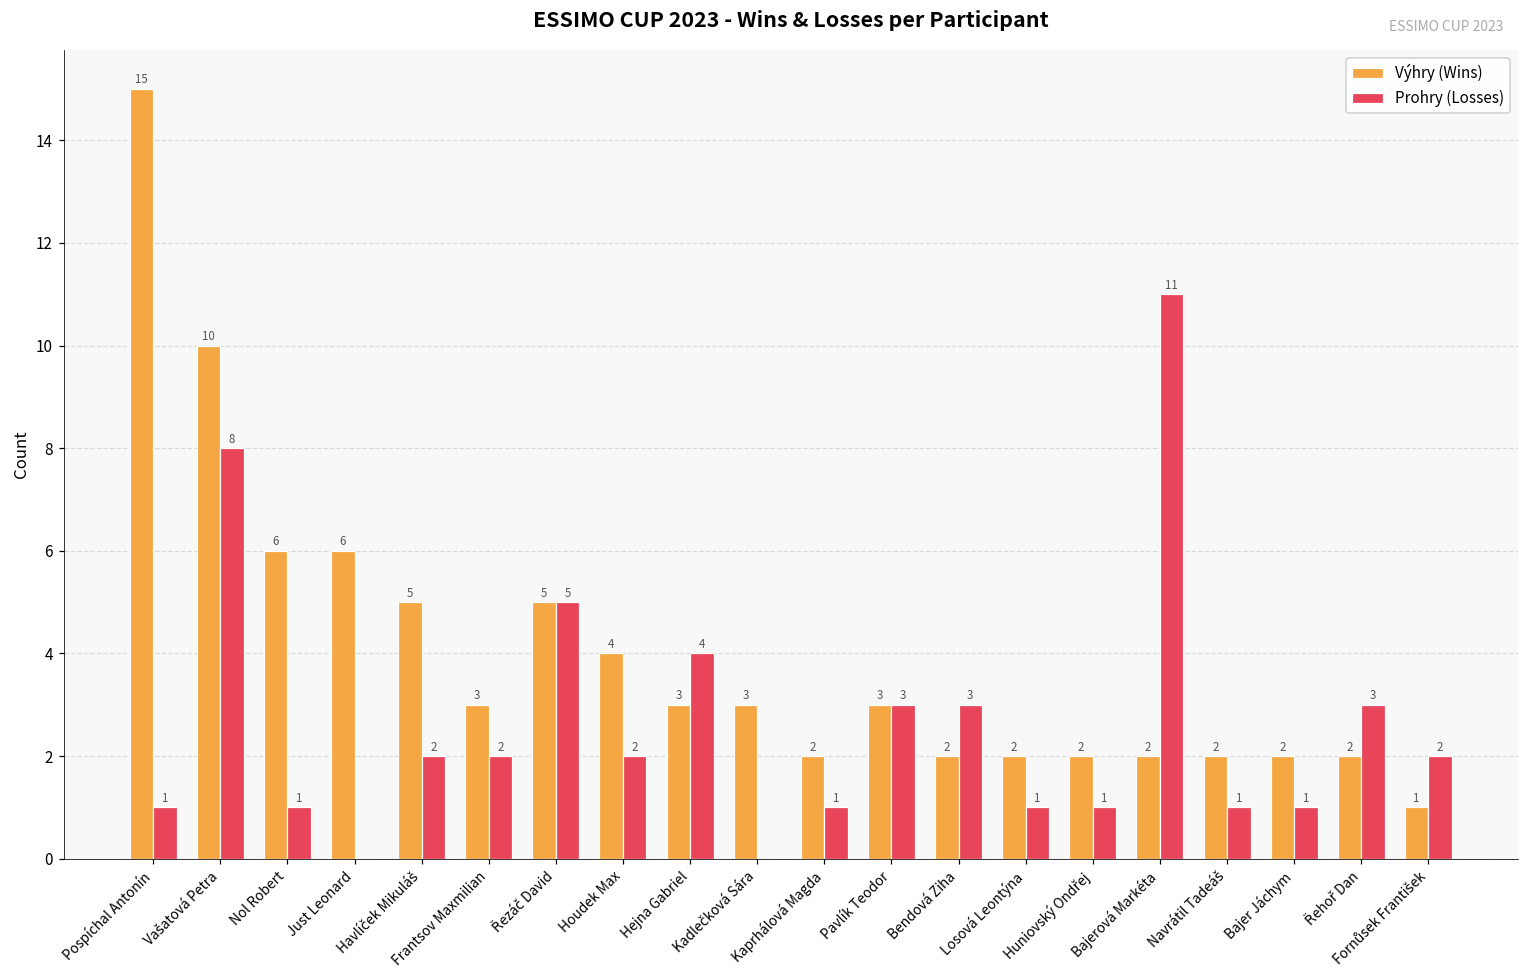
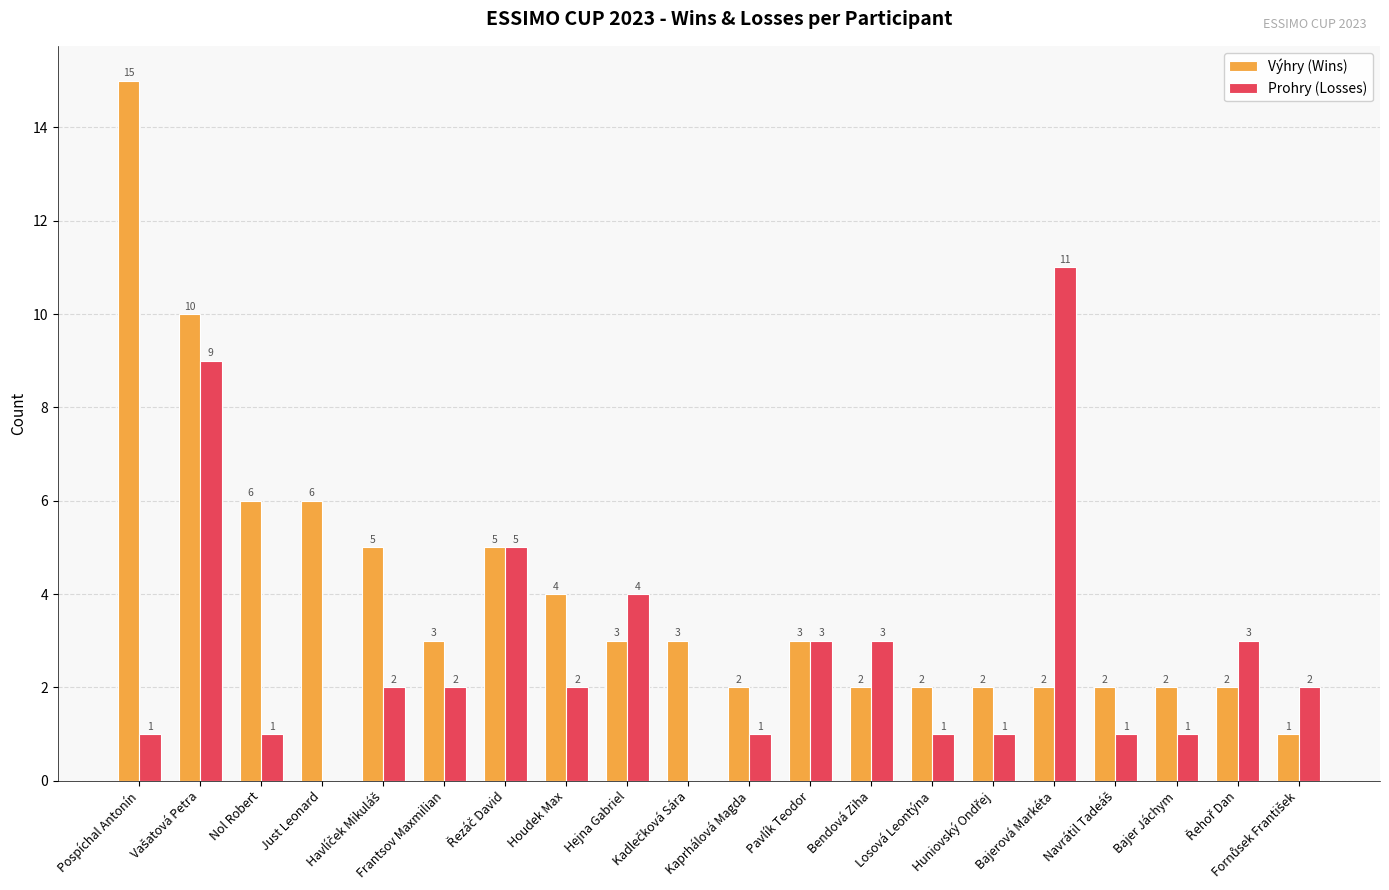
  {
    "Výhry (Wins)": {
      "Pospíchal Antonín": 15,
      "Vašatová Petra": 10,
      "Nol Robert": 6,
      "Just Leonard": 6,
      "Havlíček Mikuláš": 5,
      "Frantsov Maxmilian": 3,
      "Řezáč David": 5,
      "Houdek Max": 4,
      "Hejna Gabriel": 3,
      "Kadlečková Sára": 3,
      "Kaprhálová Magda": 2,
      "Pavlík Teodor": 3,
      "Bendová Ziha": 2,
      "Losová Leontýna": 2,
      "Huniovský Ondřej": 2,
      "Bajerová Markéta": 2,
      "Navrátil Tadeáš": 2,
      "Bajer Jáchym": 2,
      "Řehoř Dan": 2,
      "Fornůsek František": 1
    },
    "Prohry (Losses)": {
      "Pospíchal Antonín": 1,
-     "Vašatová Petra": 8,
+     "Vašatová Petra": 9,
      "Nol Robert": 1,
      "Havlíček Mikuláš": 2,
      "Frantsov Maxmilian": 2,
      "Řezáč David": 5,
      "Houdek Max": 2,
      "Hejna Gabriel": 4,
      "Kaprhálová Magda": 1,
      "Pavlík Teodor": 3,
      "Bendová Ziha": 3,
      "Losová Leontýna": 1,
      "Huniovský Ondřej": 1,
      "Bajerová Markéta": 11,
      "Navrátil Tadeáš": 1,
      "Bajer Jáchym": 1,
      "Řehoř Dan": 3,
      "Fornůsek František": 2
    }
  }
